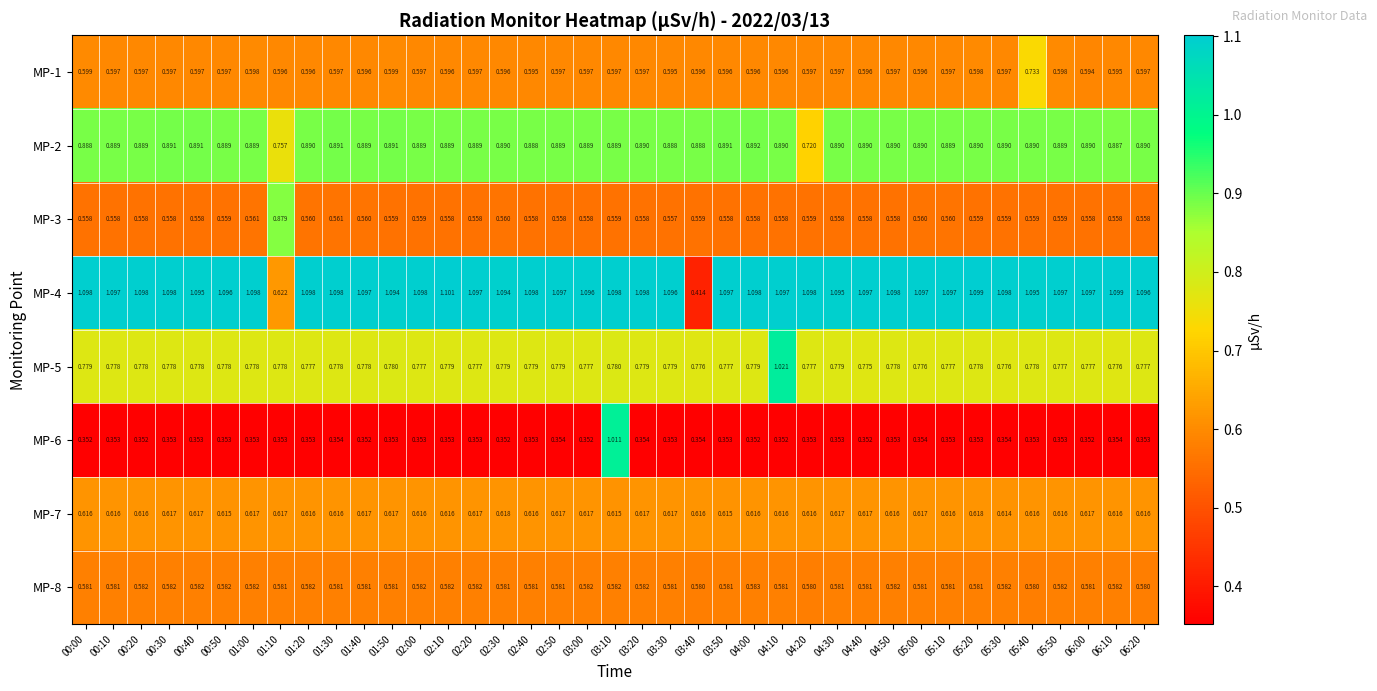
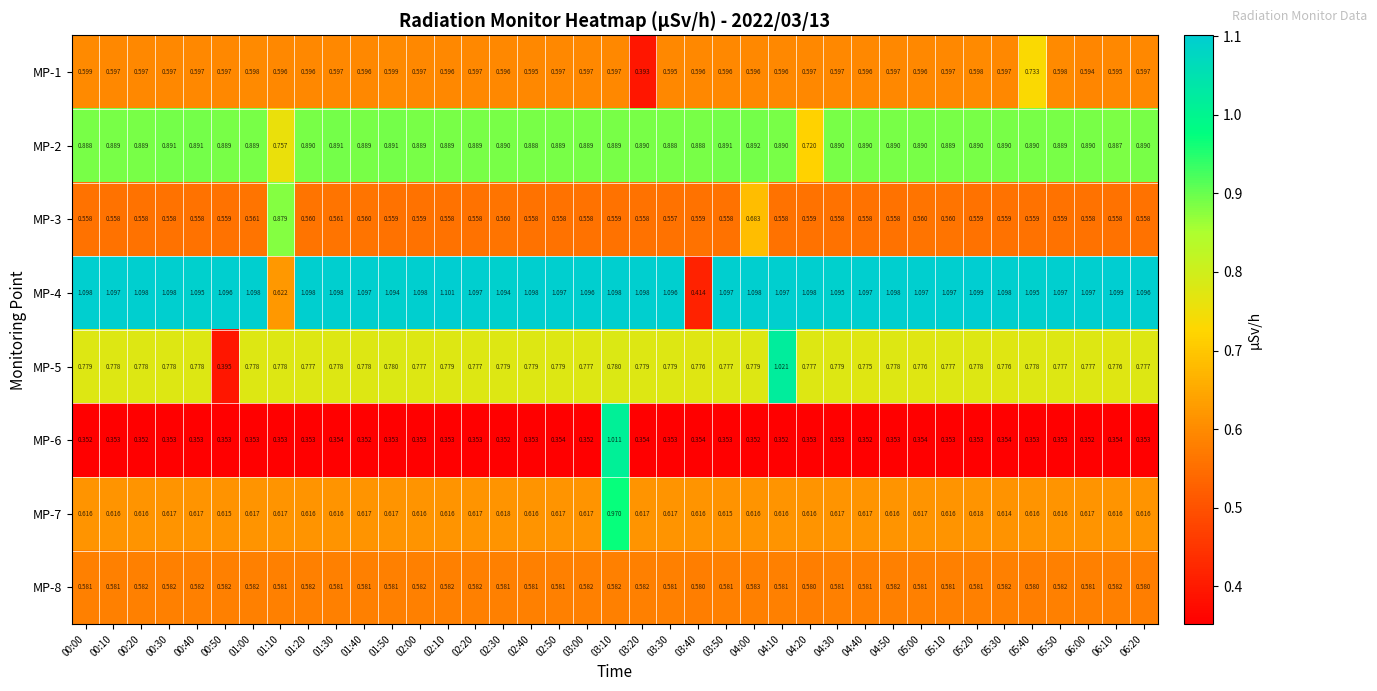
  {
    "MP-1": {
      "00:00": 0.599,
      "00:10": 0.597,
      "00:20": 0.597,
      "00:30": 0.597,
      "00:40": 0.597,
      "00:50": 0.597,
      "01:00": 0.598,
      "01:10": 0.596,
      "01:20": 0.596,
      "01:30": 0.597,
      "01:40": 0.596,
      "01:50": 0.599,
      "02:00": 0.597,
      "02:10": 0.596,
      "02:20": 0.597,
      "02:30": 0.596,
      "02:40": 0.595,
      "02:50": 0.597,
      "03:00": 0.597,
      "03:10": 0.597,
-     "03:20": 0.597,
+     "03:20": 0.393,
      "03:30": 0.595,
      "03:40": 0.596,
      "03:50": 0.596,
      "04:00": 0.596,
      "04:10": 0.596,
      "04:20": 0.597,
      "04:30": 0.597,
      "04:40": 0.596,
      "04:50": 0.597,
      "05:00": 0.596,
      "05:10": 0.597,
      "05:20": 0.598,
      "05:30": 0.597,
      "05:40": 0.733,
      "05:50": 0.598,
      "06:00": 0.594,
      "06:10": 0.595,
      "06:20": 0.597
    },
    "MP-3": {
      "00:00": 0.558,
      "00:10": 0.558,
      "00:20": 0.558,
      "00:30": 0.558,
      "00:40": 0.558,
      "00:50": 0.559,
      "01:00": 0.561,
      "01:10": 0.879,
      "01:20": 0.560,
      "01:30": 0.561,
      "01:40": 0.560,
      "01:50": 0.559,
      "02:00": 0.559,
      "02:10": 0.558,
      "02:20": 0.558,
      "02:30": 0.560,
      "02:40": 0.558,
      "02:50": 0.558,
      "03:00": 0.558,
      "03:10": 0.559,
      "03:20": 0.558,
      "03:30": 0.557,
      "03:40": 0.559,
      "03:50": 0.558,
-     "04:00": 0.558,
+     "04:00": 0.683,
      "04:10": 0.558,
      "04:20": 0.559,
      "04:30": 0.558,
      "04:40": 0.558,
      "04:50": 0.558,
      "05:00": 0.560,
      "05:10": 0.560,
      "05:20": 0.559,
      "05:30": 0.559,
      "05:40": 0.559,
      "05:50": 0.559,
      "06:00": 0.558,
      "06:10": 0.558,
      "06:20": 0.558
    },
    "MP-5": {
      "00:00": 0.779,
      "00:10": 0.778,
      "00:20": 0.778,
      "00:30": 0.778,
      "00:40": 0.778,
-     "00:50": 0.778,
+     "00:50": 0.395,
      "01:00": 0.778,
      "01:10": 0.778,
      "01:20": 0.777,
      "01:30": 0.778,
      "01:40": 0.778,
      "01:50": 0.780,
      "02:00": 0.777,
      "02:10": 0.779,
      "02:20": 0.777,
      "02:30": 0.779,
      "02:40": 0.779,
      "02:50": 0.779,
      "03:00": 0.777,
      "03:10": 0.780,
      "03:20": 0.779,
      "03:30": 0.779,
      "03:40": 0.776,
      "03:50": 0.777,
      "04:00": 0.779,
      "04:10": 1.021,
      "04:20": 0.777,
      "04:30": 0.779,
      "04:40": 0.775,
      "04:50": 0.778,
      "05:00": 0.776,
      "05:10": 0.777,
      "05:20": 0.778,
      "05:30": 0.776,
      "05:40": 0.778,
      "05:50": 0.777,
      "06:00": 0.777,
      "06:10": 0.776,
      "06:20": 0.777
    },
    "MP-7": {
      "00:00": 0.616,
      "00:10": 0.616,
      "00:20": 0.616,
      "00:30": 0.617,
      "00:40": 0.617,
      "00:50": 0.615,
      "01:00": 0.617,
      "01:10": 0.617,
      "01:20": 0.616,
      "01:30": 0.616,
      "01:40": 0.617,
      "01:50": 0.617,
      "02:00": 0.616,
      "02:10": 0.616,
      "02:20": 0.617,
      "02:30": 0.618,
      "02:40": 0.616,
      "02:50": 0.617,
      "03:00": 0.617,
-     "03:10": 0.615,
+     "03:10": 0.970,
      "03:20": 0.617,
      "03:30": 0.617,
      "03:40": 0.616,
      "03:50": 0.615,
      "04:00": 0.616,
      "04:10": 0.616,
      "04:20": 0.616,
      "04:30": 0.617,
      "04:40": 0.617,
      "04:50": 0.616,
      "05:00": 0.617,
      "05:10": 0.616,
      "05:20": 0.618,
      "05:30": 0.614,
      "05:40": 0.616,
      "05:50": 0.616,
      "06:00": 0.617,
      "06:10": 0.616,
      "06:20": 0.616
    }
  }
